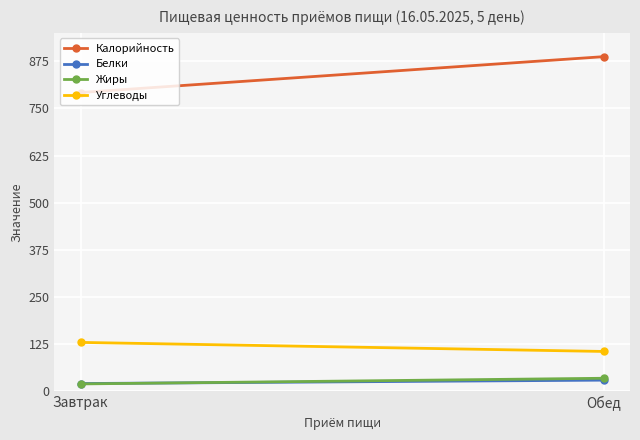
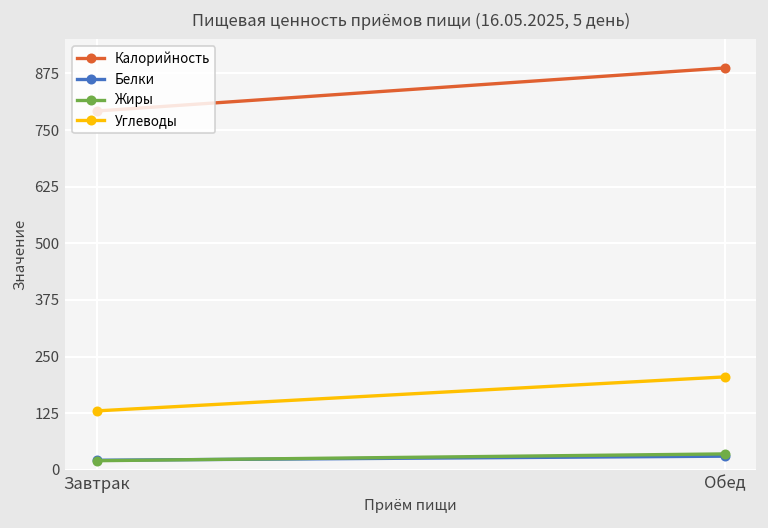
  {
    "Калорийность": {
      "Обед": 890
    },
    "Углеводы": {
      "Завтрак": 130,
-     "Обед": 110
+     "Обед": 210
    }
  }
